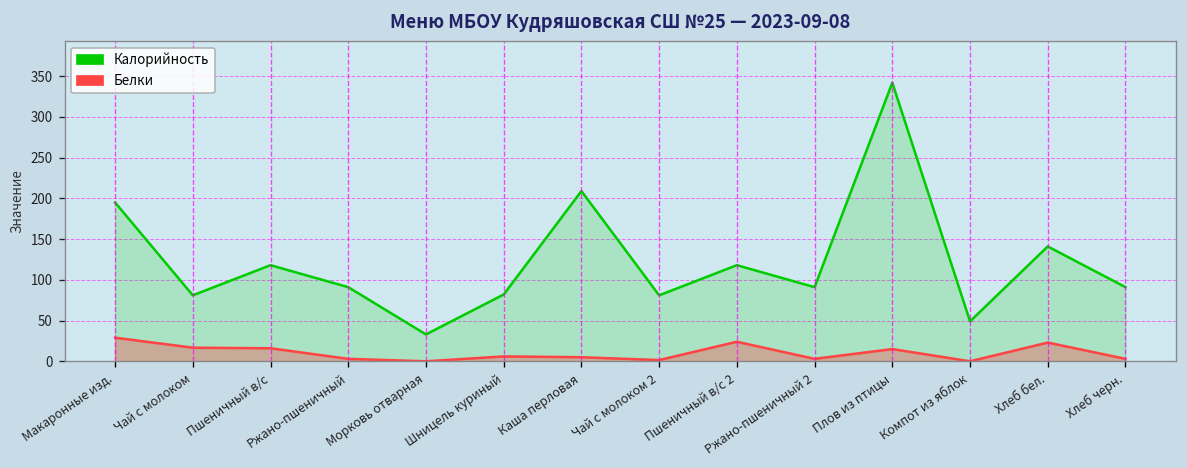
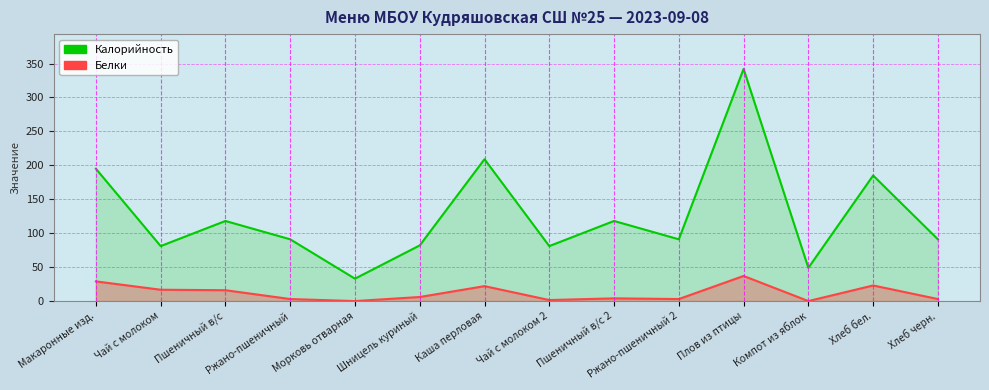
  {
    "Калорийность": {
      "Макаронные изд.": 200,
      "Чай с молоком": 80,
      "Пшеничный в/с": 120,
      "Ржано-пшеничный": 90,
      "Морковь отварная": 30,
      "Шницель куриный": 80,
      "Каша перловая": 210,
      "Чай с молоком 2": 80,
      "Пшеничный в/с 2": 120,
      "Ржано-пшеничный 2": 90,
      "Плов из птицы": 340,
      "Компот из яблок": 50,
-     "Хлеб бел.": 140,
+     "Хлеб бел.": 190,
      "Хлеб черн.": 90
    },
    "Белки": {
      "Макаронные изд.": 30,
      "Чай с молоком": 20,
      "Пшеничный в/с": 20,
      "Ржано-пшеничный": 0,
      "Морковь отварная": 0,
      "Шницель куриный": 10,
-     "Каша перловая": 10,
+     "Каша перловая": 20,
      "Чай с молоком 2": 0,
-     "Пшеничный в/с 2": 20,
+     "Пшеничный в/с 2": 0,
      "Ржано-пшеничный 2": 0,
-     "Плов из птицы": 20,
+     "Плов из птицы": 40,
      "Компот из яблок": 0,
      "Хлеб бел.": 20,
      "Хлеб черн.": 0
    }
  }
